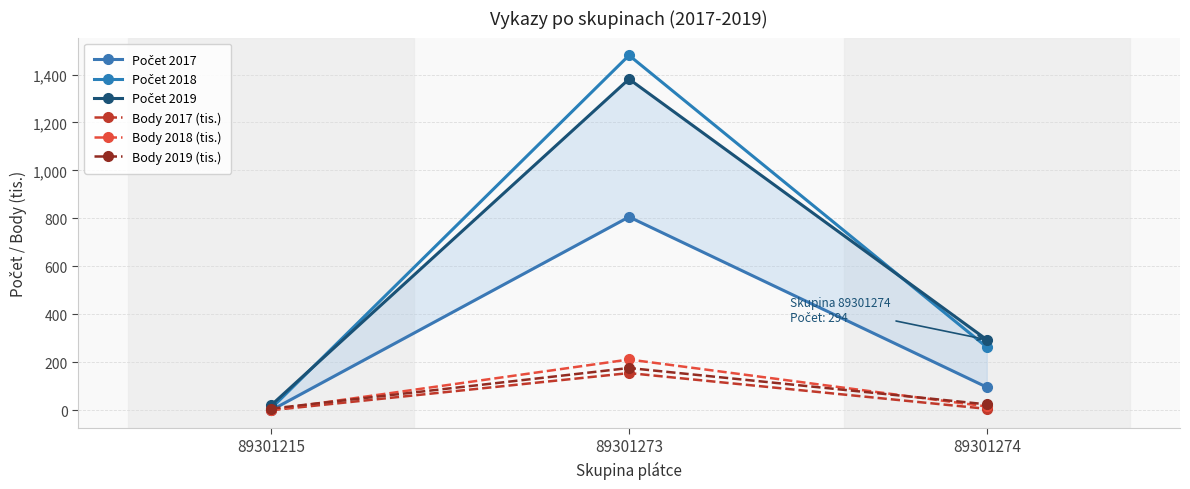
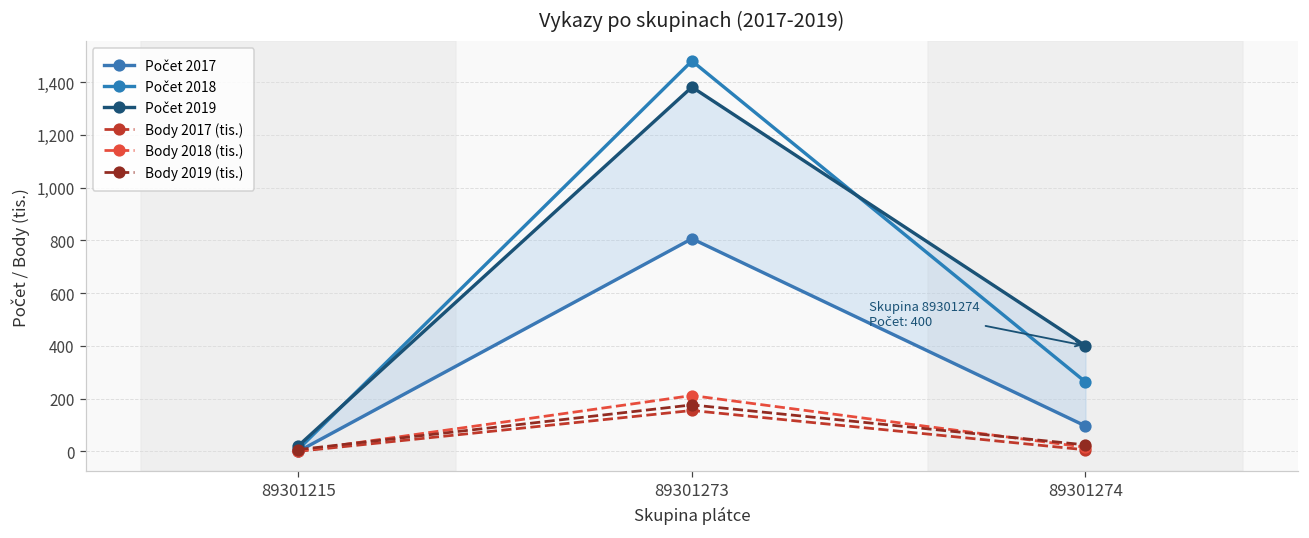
  {
    "Počet 2019": {
-     "89301274": 294
+     "89301274": 400
    }
  }
